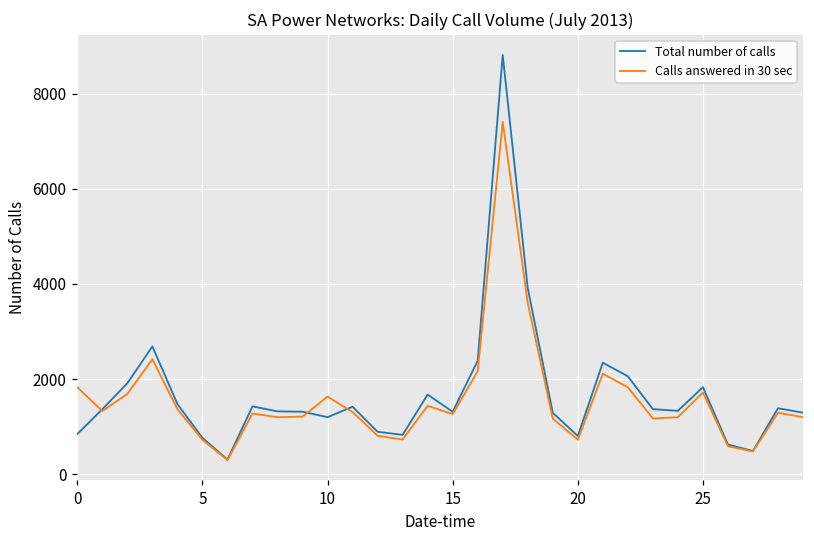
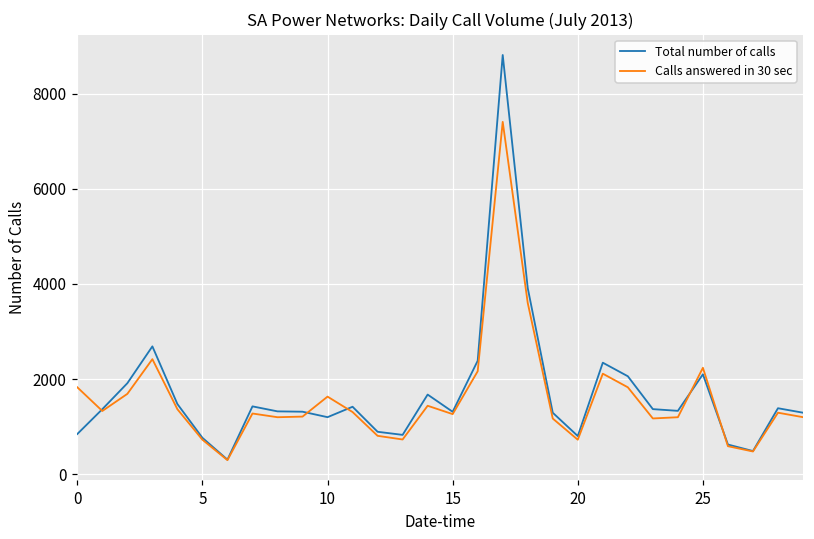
  {
    "Total number of calls": {
      "0": 800,
      "10": 1200,
      "20": 800,
-     "25": 1800
+     "25": 2100
    },
    "Calls answered in 30 sec": {
      "0": 1800,
      "10": 1600,
      "20": 700,
-     "25": 1700
+     "25": 2200
    }
  }
